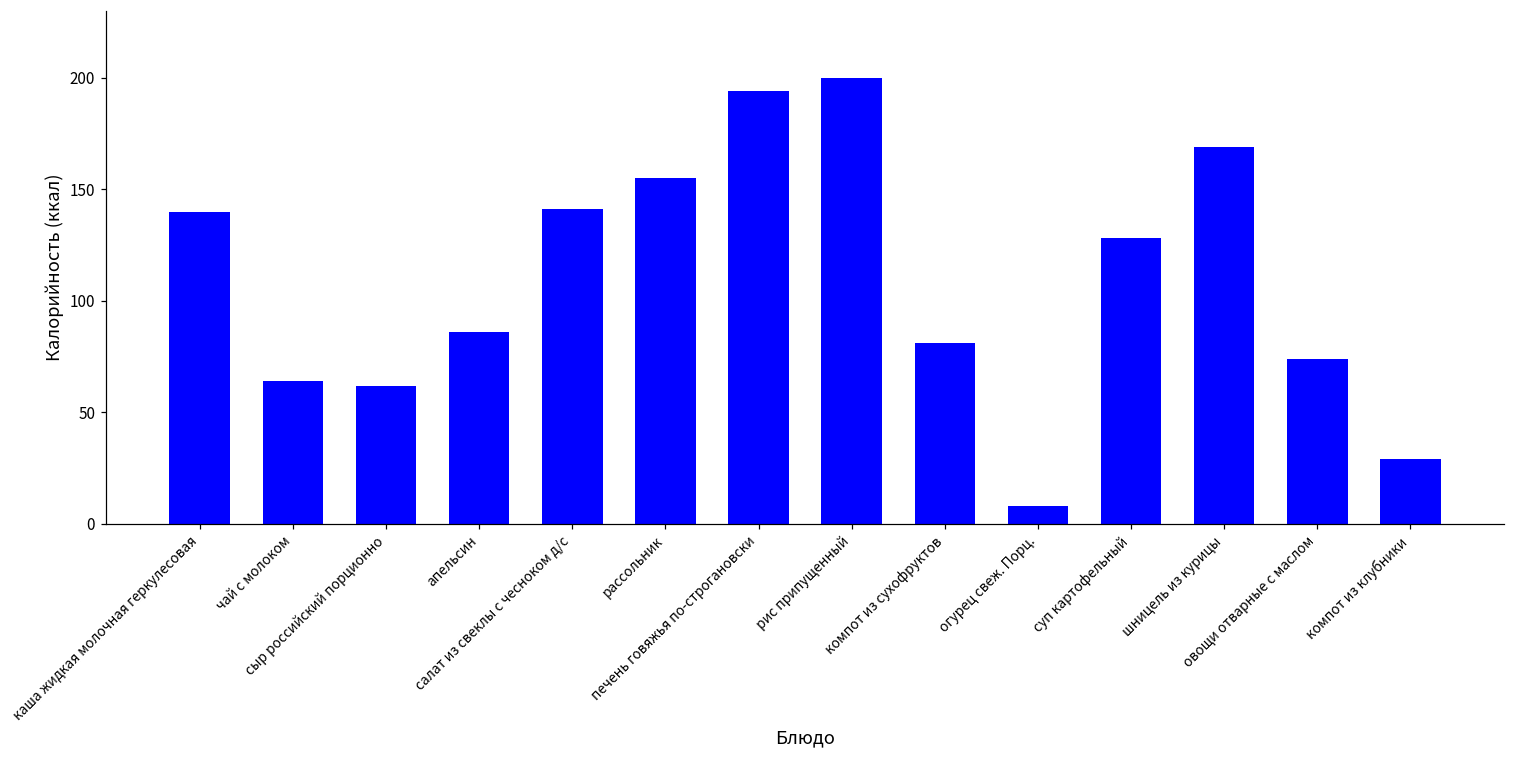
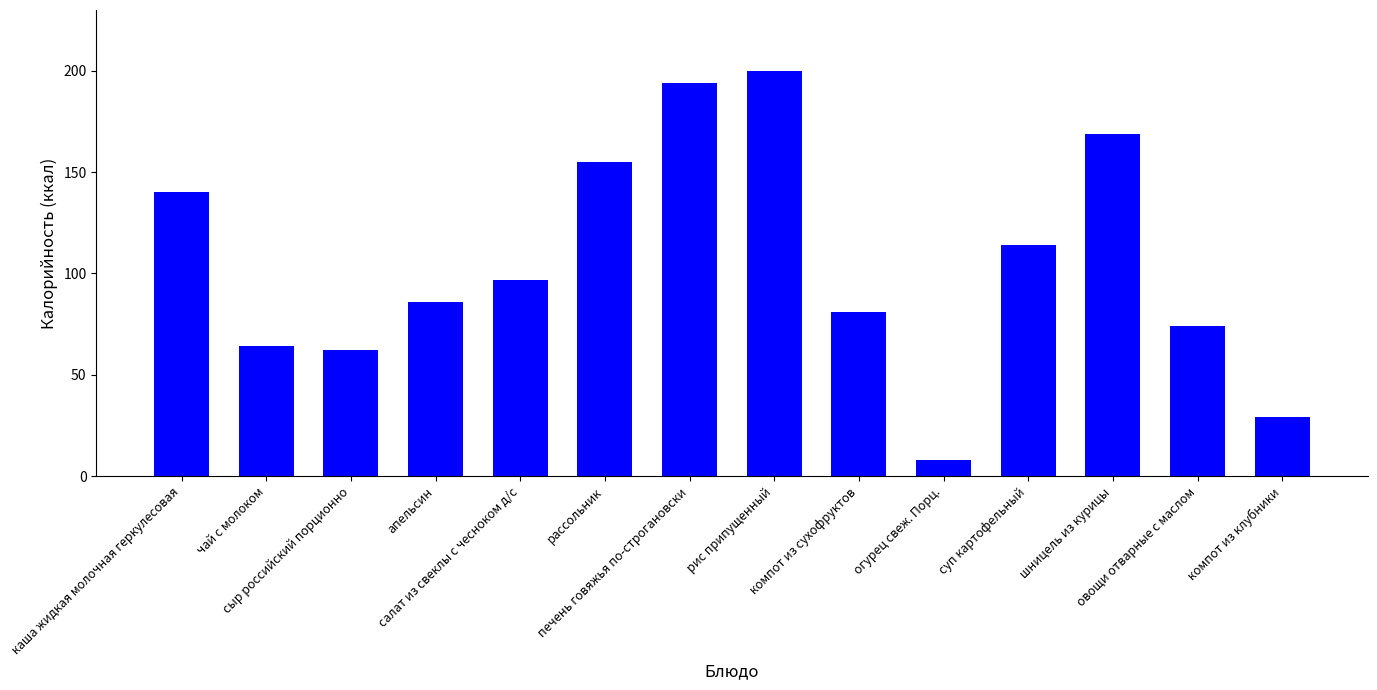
  {
    "каша жидкая молочная геркулесовая": 140,
    "чай с молоком": 64,
    "сыр российский порционно": 62,
    "апельсин": 86,
-   "салат из свеклы с чесноком д/с": 141,
+   "салат из свеклы с чесноком д/с": 97,
    "рассольник": 155,
    "печень говяжья по-строгановски": 194,
    "рис припущенный": 200,
    "компот из сухофруктов": 81,
    "огурец свеж. Порц.": 8,
-   "суп картофельный": 128,
+   "суп картофельный": 114,
    "шницель из курицы": 169,
    "овощи отварные с маслом": 74,
    "компот из клубники": 29
  }
